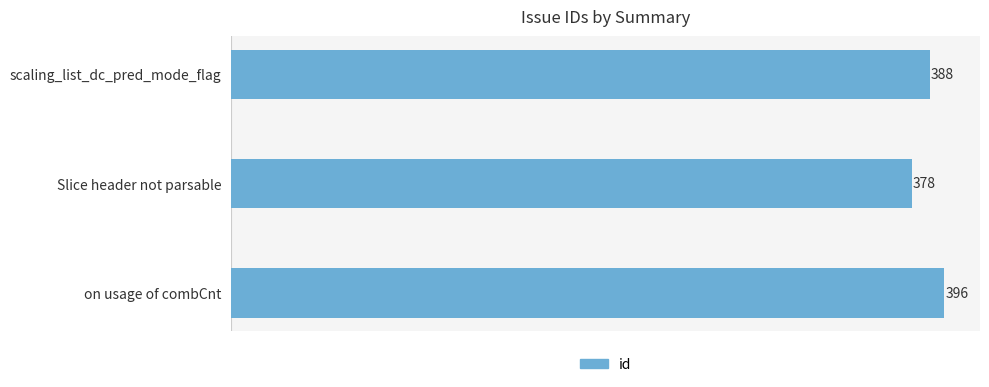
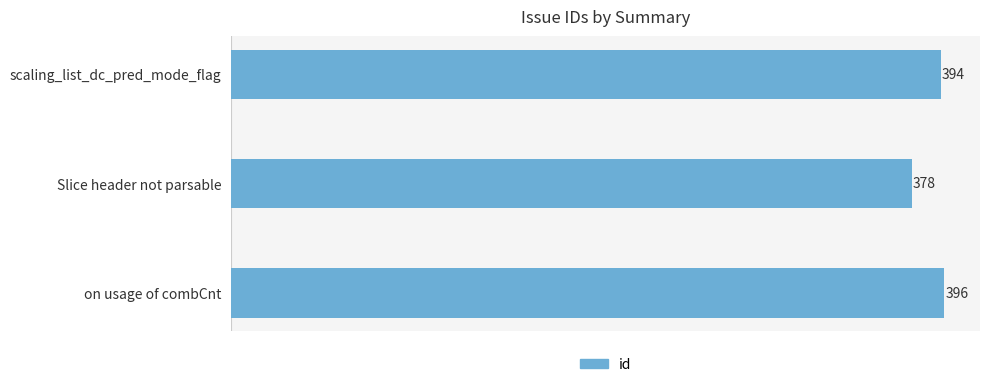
  {
-   "scaling_list_dc_pred_mode_flag": 388,
+   "scaling_list_dc_pred_mode_flag": 394,
    "Slice header not parsable": 378,
    "on usage of combCnt": 396
  }
